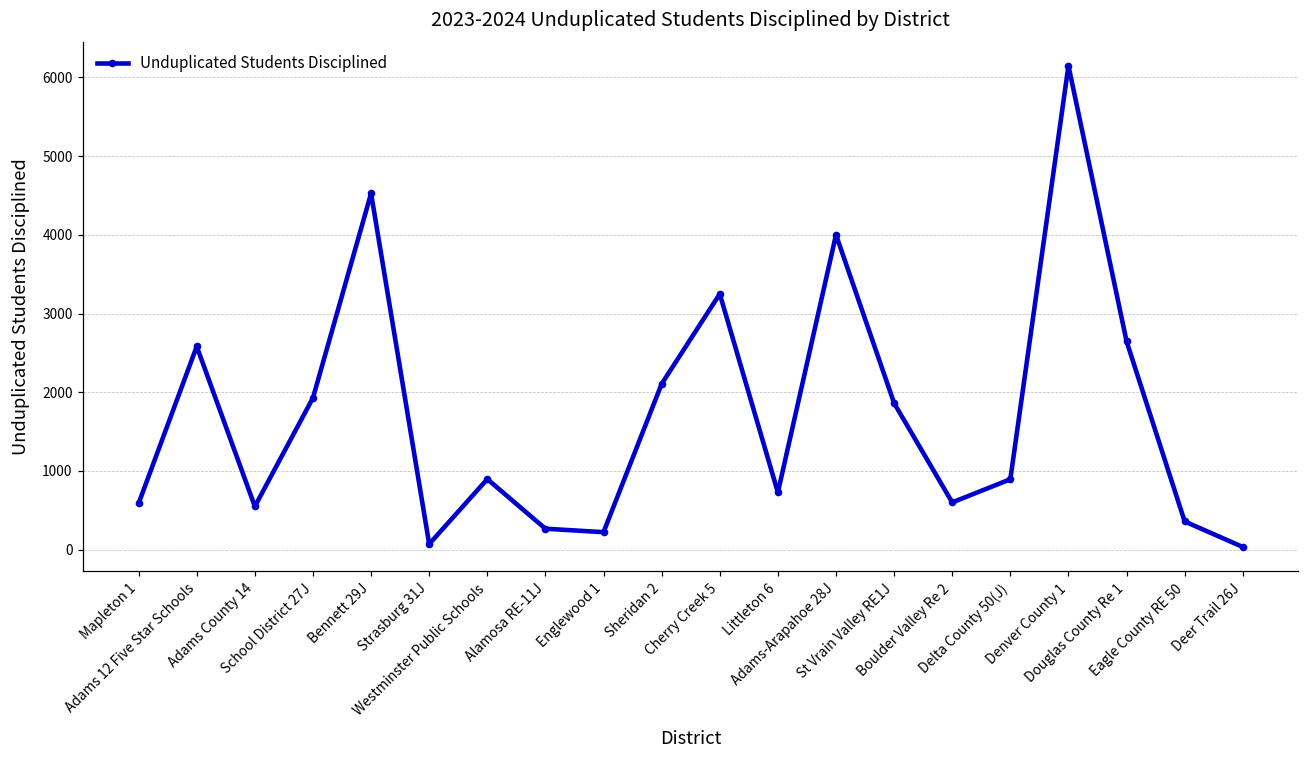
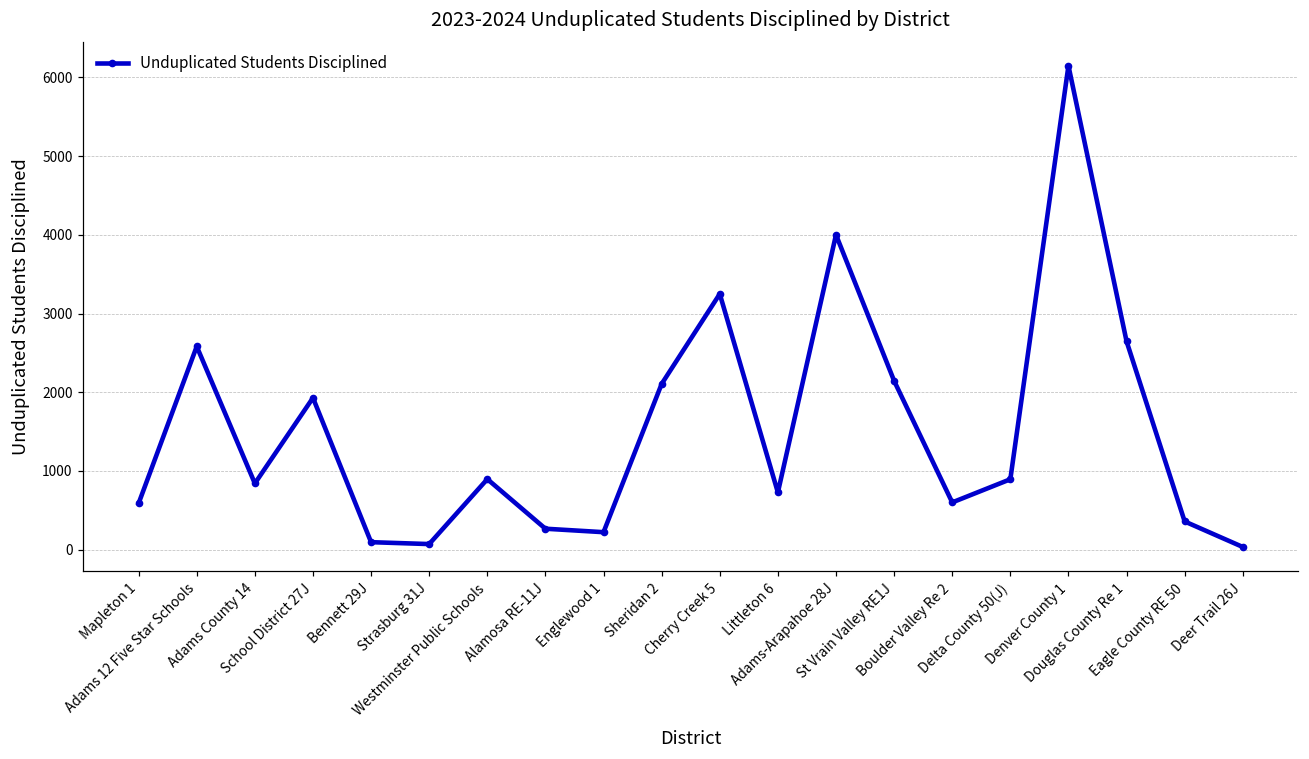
  {
    "Mapleton 1": 600,
    "Adams 12 Five Star Schools": 2600,
-   "Adams County 14": 600,
+   "Adams County 14": 800,
    "School District 27J": 1900,
-   "Bennett 29J": 4500,
+   "Bennett 29J": 100,
    "Strasburg 31J": 100,
    "Westminster Public Schools": 900,
    "Alamosa RE-11J": 300,
    "Englewood 1": 200,
    "Sheridan 2": 2100,
    "Cherry Creek 5": 3200,
    "Littleton 6": 700,
    "Adams-Arapahoe 28J": 4000,
-   "St Vrain Valley RE1J": 1900,
+   "St Vrain Valley RE1J": 2100,
    "Boulder Valley Re 2": 600,
    "Delta County 50(J)": 900,
    "Denver County 1": 6100,
    "Douglas County Re 1": 2600,
    "Eagle County RE 50": 400,
    "Deer Trail 26J": 0
  }
